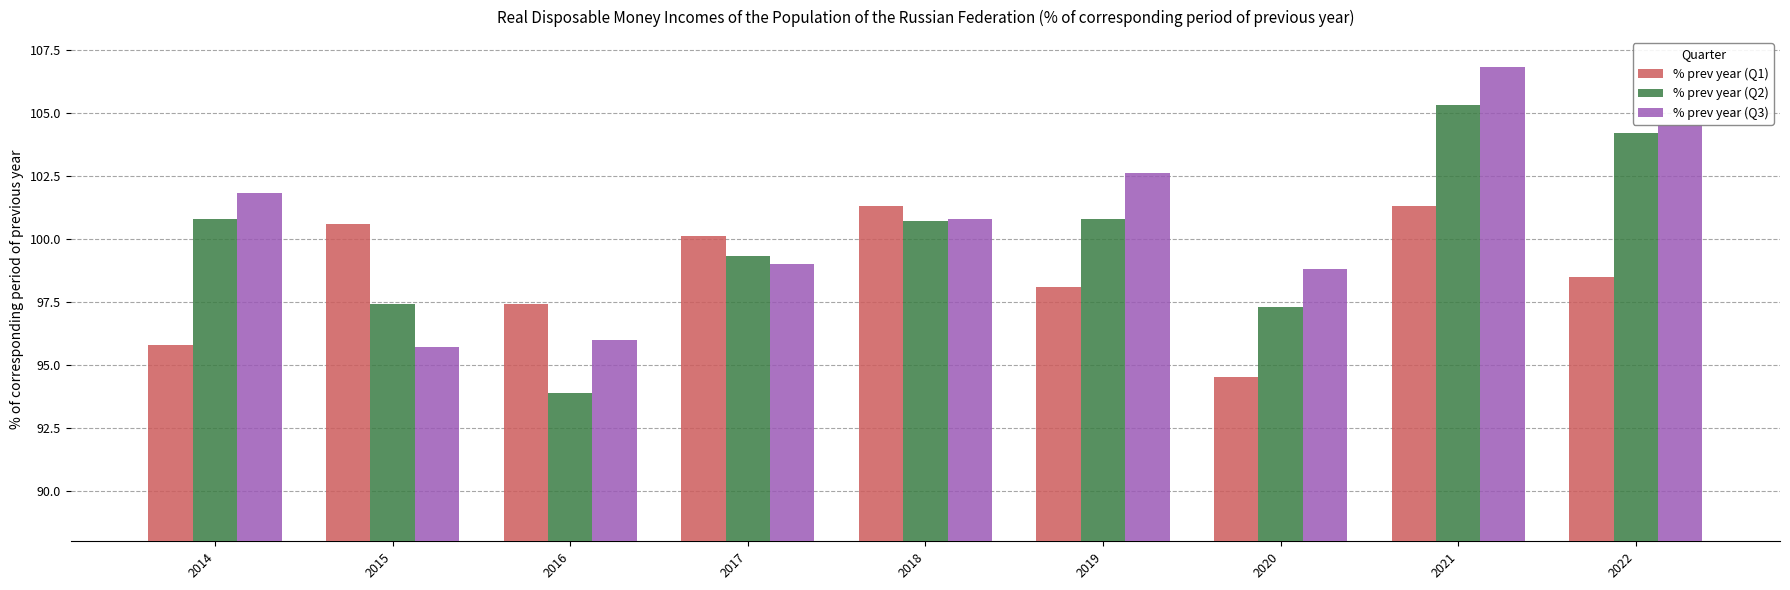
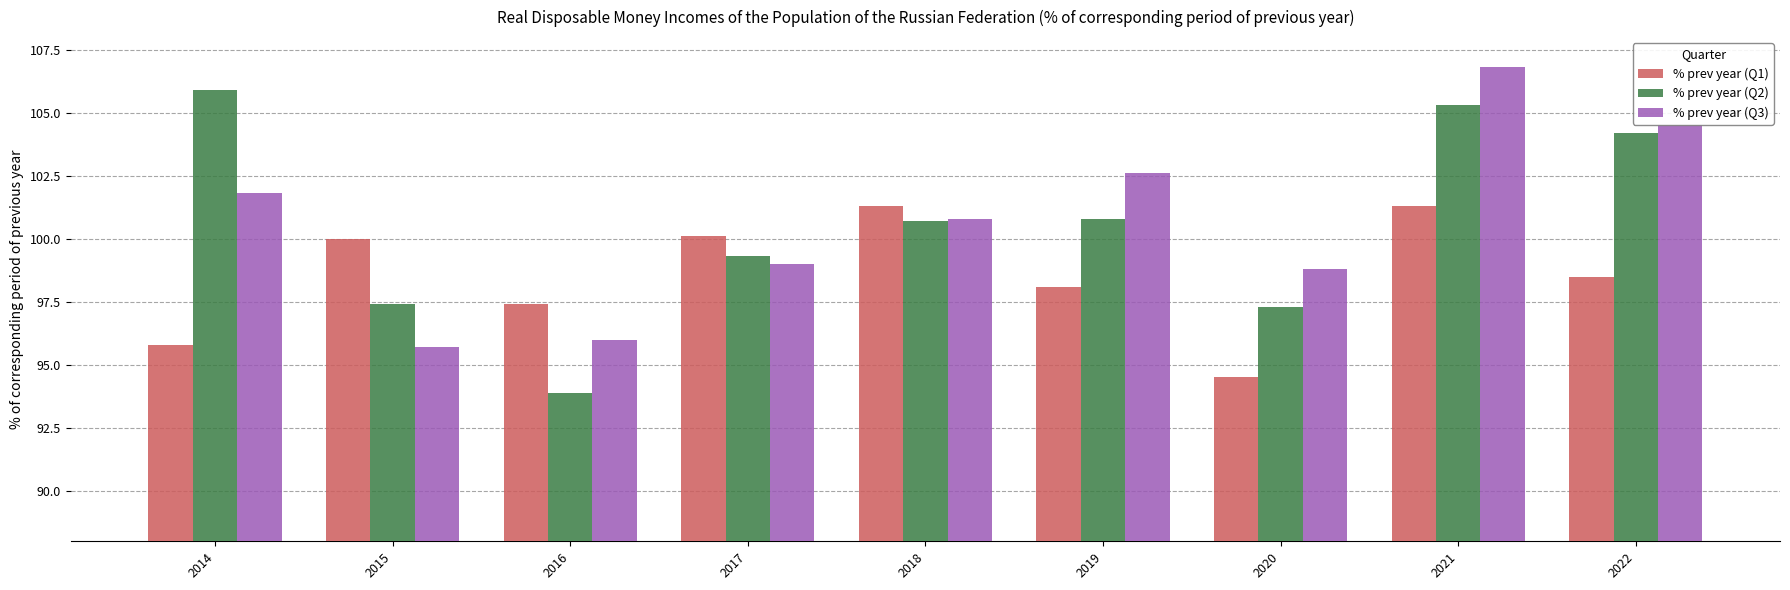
  {
    "% prev year (Q1)": {
      "2014": 95.8,
-     "2015": 100.6,
+     "2015": 100.0,
      "2016": 97.4,
      "2017": 100.1,
      "2018": 101.3,
      "2019": 98.1,
      "2020": 94.5,
      "2021": 101.3,
      "2022": 98.5
    },
    "% prev year (Q2)": {
-     "2014": 100.8,
+     "2014": 105.9,
      "2015": 97.4,
      "2016": 93.9,
      "2017": 99.3,
      "2018": 100.7,
      "2019": 100.8,
      "2020": 97.3,
      "2021": 105.3,
      "2022": 104.2
    },
    "% prev year (Q3)": {
      "2014": 101.8,
      "2015": 95.7,
      "2016": 96.0,
      "2017": 99.0,
      "2018": 100.8,
      "2019": 102.6,
      "2020": 98.8,
      "2021": 106.8,
      "2022": 104.5
    }
  }
